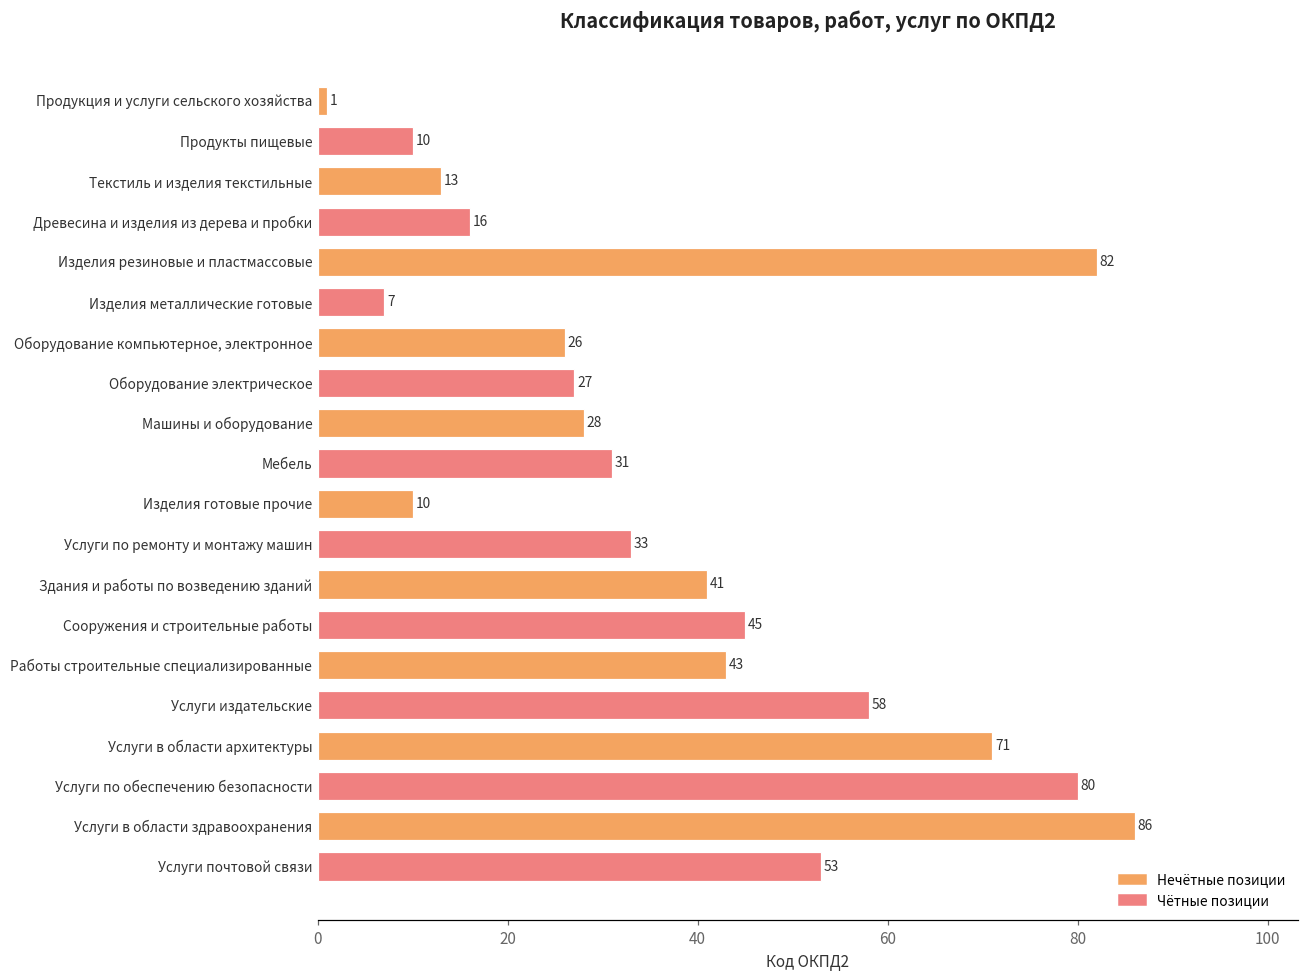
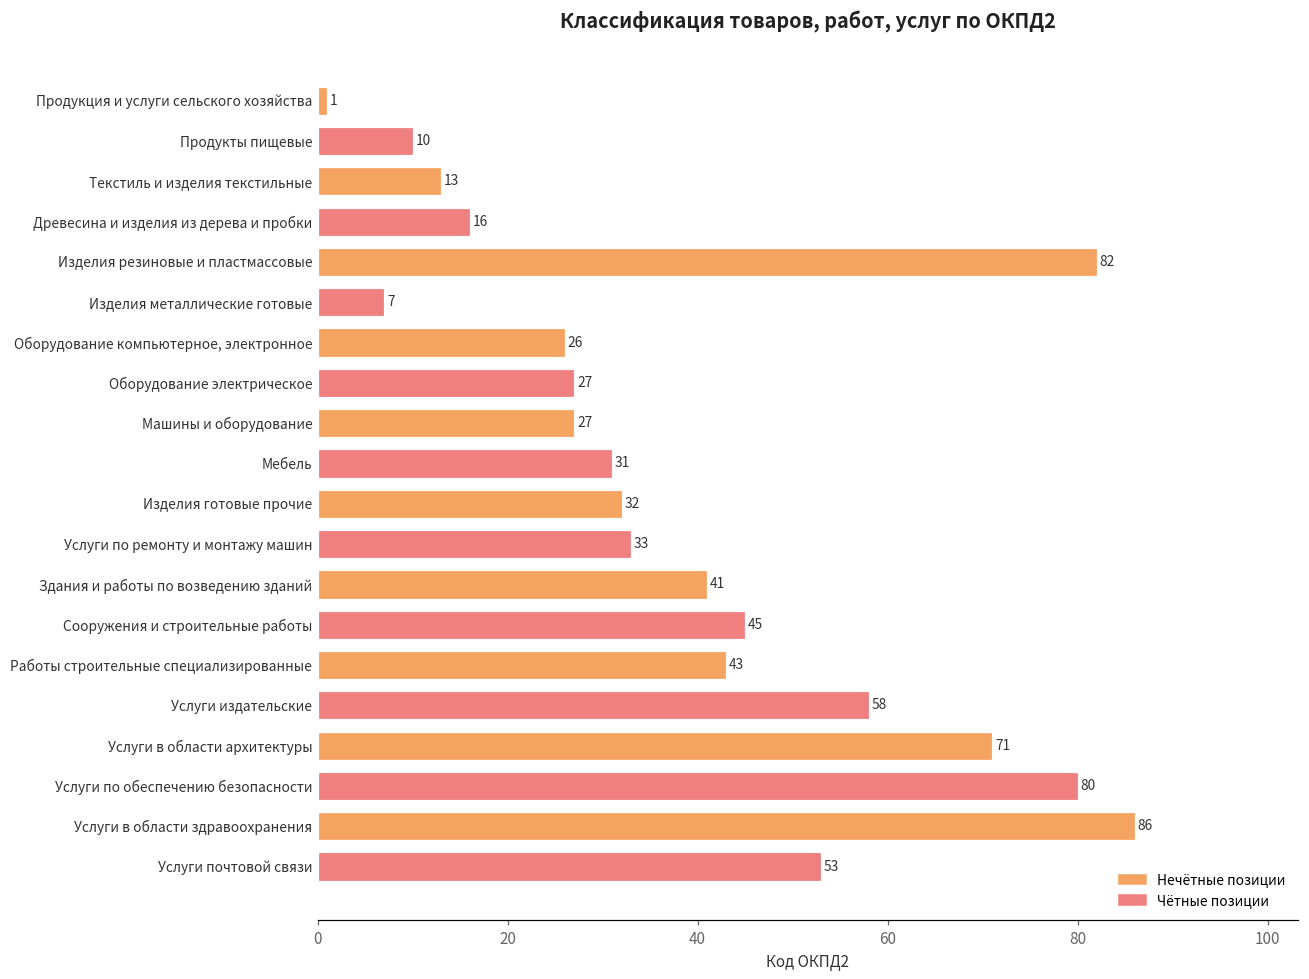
  {
    "Продукция и услуги сельского хозяйства": 1,
    "Продукты пищевые": 10,
    "Текстиль и изделия текстильные": 13,
    "Древесина и изделия из дерева и пробки": 16,
    "Изделия резиновые и пластмассовые": 82,
    "Изделия металлические готовые": 7,
    "Оборудование компьютерное, электронное": 26,
    "Оборудование электрическое": 27,
-   "Машины и оборудование": 28,
+   "Машины и оборудование": 27,
    "Мебель": 31,
-   "Изделия готовые прочие": 10,
+   "Изделия готовые прочие": 32,
    "Услуги по ремонту и монтажу машин": 33,
    "Здания и работы по возведению зданий": 41,
    "Сооружения и строительные работы": 45,
    "Работы строительные специализированные": 43,
    "Услуги издательские": 58,
    "Услуги в области архитектуры": 71,
    "Услуги по обеспечению безопасности": 80,
    "Услуги в области здравоохранения": 86,
    "Услуги почтовой связи": 53
  }
